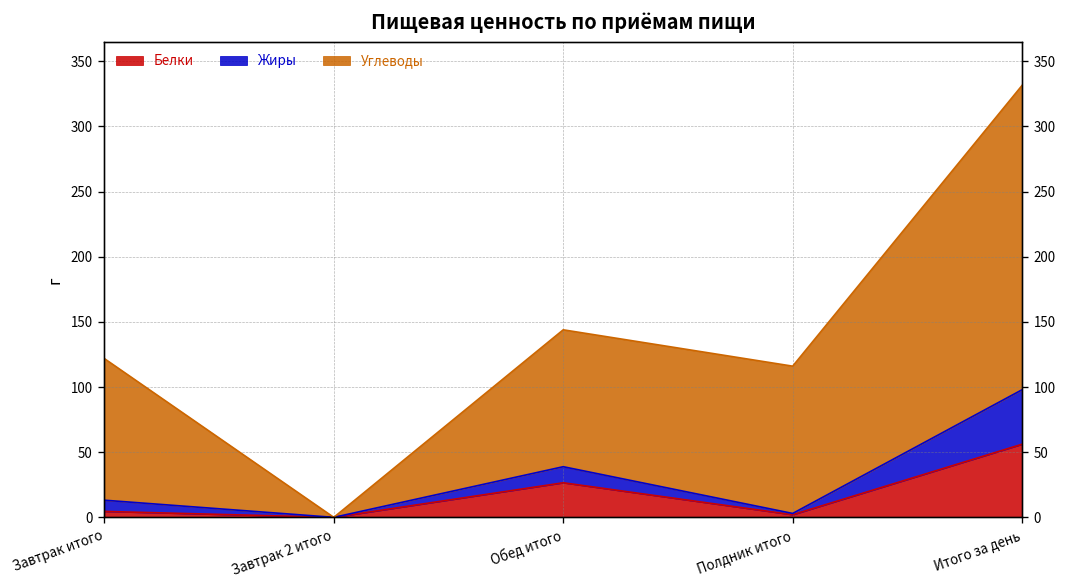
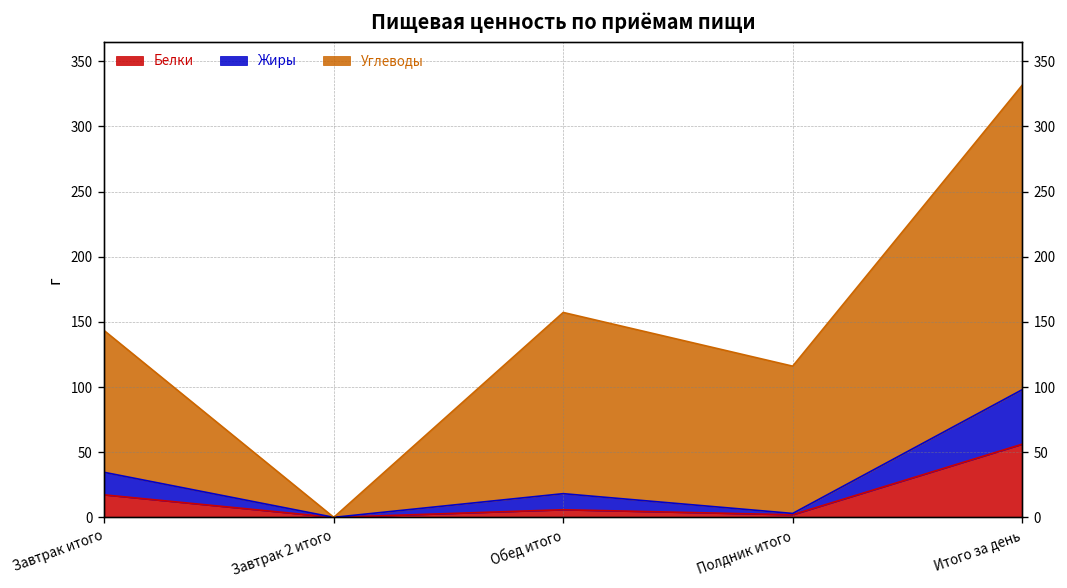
  {
    "Белки": {
-     "Завтрак итого": 5,
-     "Обед итого": 27,
+     "Завтрак итого": 17,
+     "Обед итого": 6,
      "Итого за день": 56
    },
    "Жиры": {
-     "Завтрак итого": 9,
+     "Завтрак итого": 17,
      "Обед итого": 12,
      "Итого за день": 42
    },
    "Углеводы": {
      "Завтрак итого": 109,
-     "Обед итого": 105,
+     "Обед итого": 139,
      "Полдник итого": 113,
      "Итого за день": 234
    }
  }
